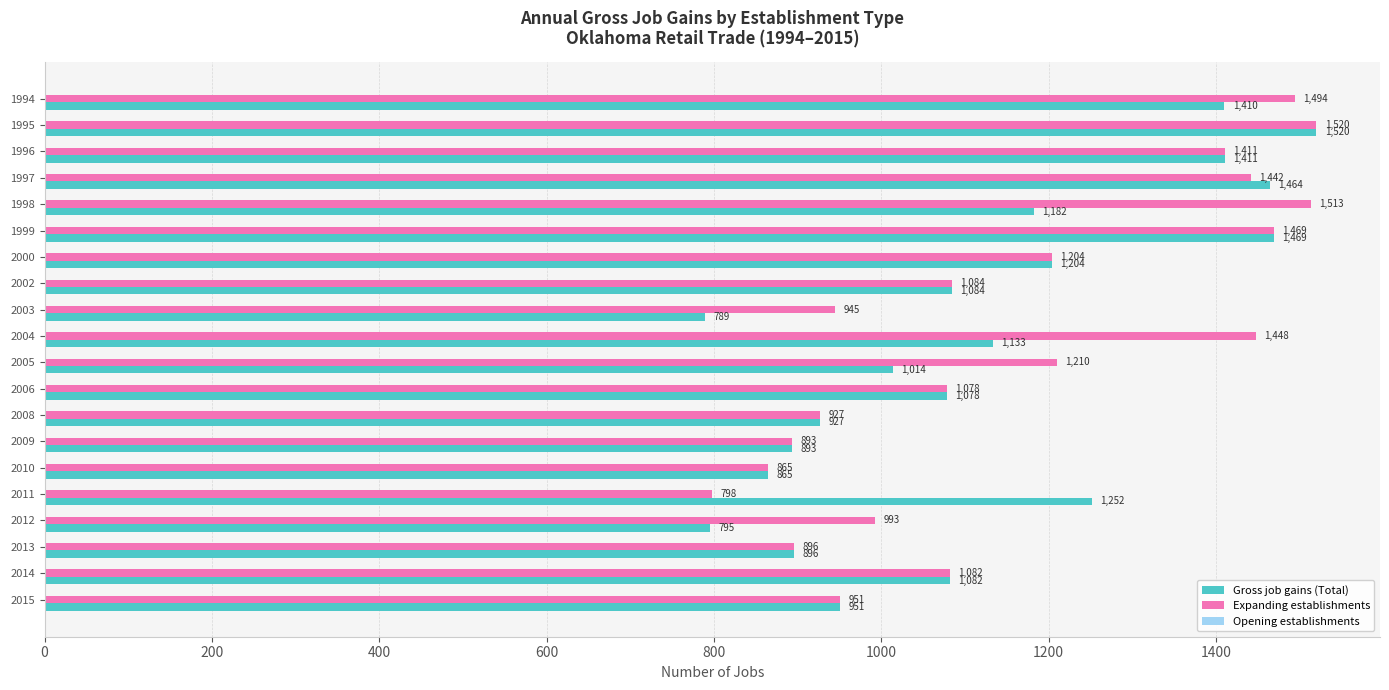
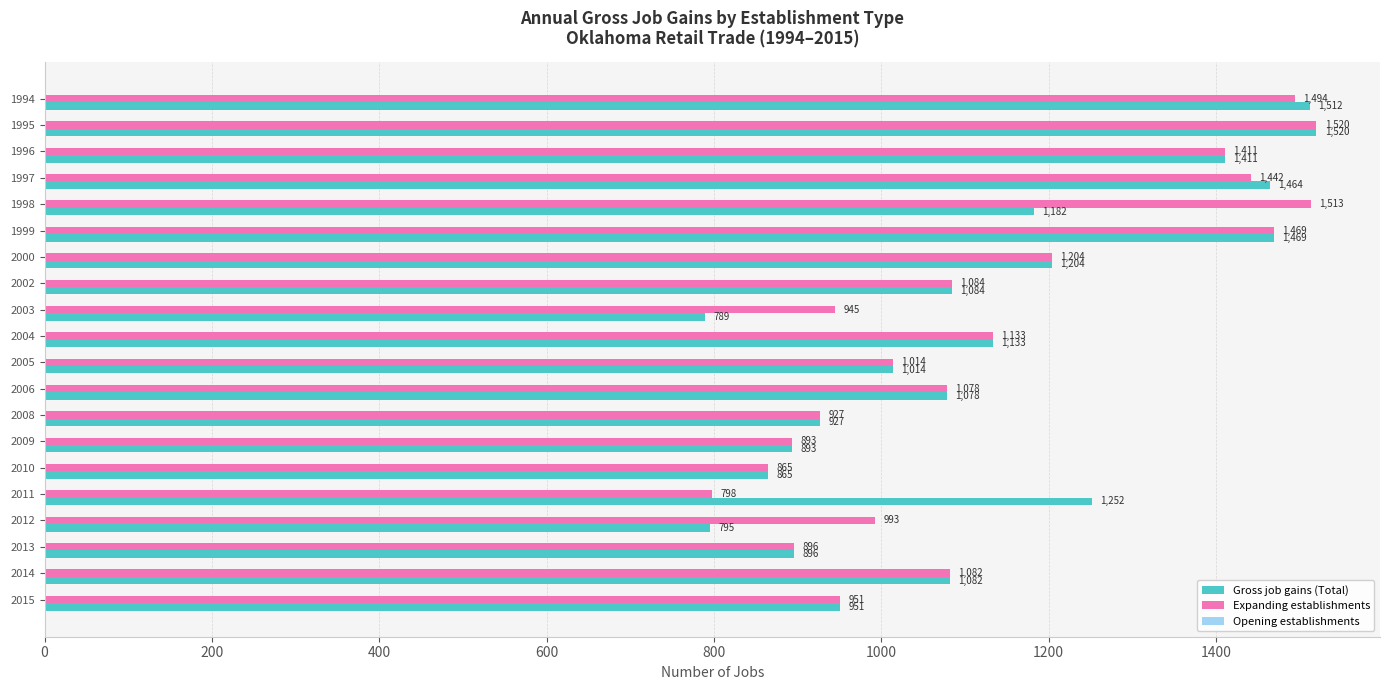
  {
    "Gross job gains (Total)": {
-     "1994": "1,410",
+     "1994": "1,512",
      "1997": "1,464",
      "1998": "1,182",
      "2003": "789",
      "2004": "1,133",
      "2005": "1,014",
      "2011": "1,252",
      "2012": "795"
    },
    "Expanding establishments": {
      "1994": "1,494",
      "1997": "1,442",
      "1998": "1,513",
      "2003": "945",
-     "2004": "1,448",
-     "2005": "1,210",
+     "2004": "1,133",
+     "2005": "1,014",
      "2011": "798",
      "2012": "993"
    },
    "Opening establishments": {
      "1994": "0",
      "1995": "0",
      "1996": "0",
      "1997": "0",
      "1998": "0",
      "1999": "0",
      "2000": "0",
      "2002": "0",
      "2003": "0",
      "2004": "0",
      "2005": "0",
      "2006": "0",
      "2008": "0",
      "2009": "0",
      "2010": "0",
      "2011": "0",
      "2012": "0",
      "2013": "0",
      "2014": "0",
      "2015": "0"
    }
  }
